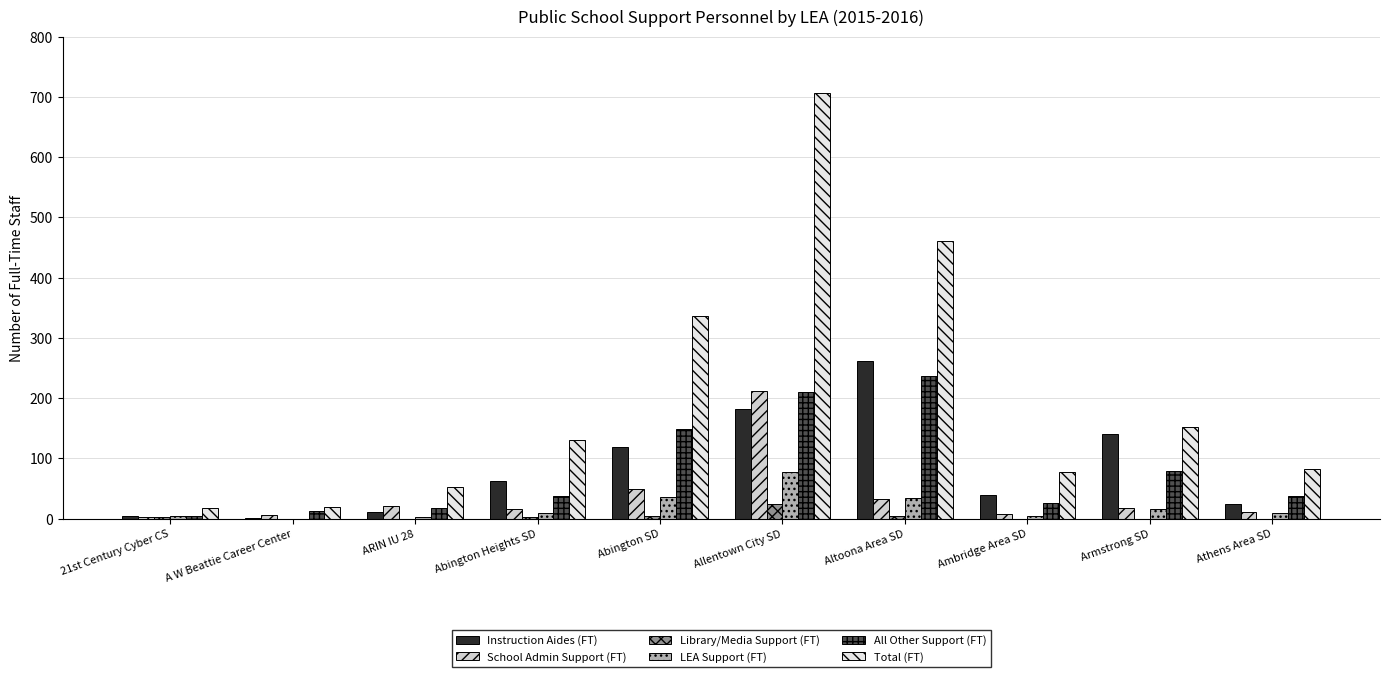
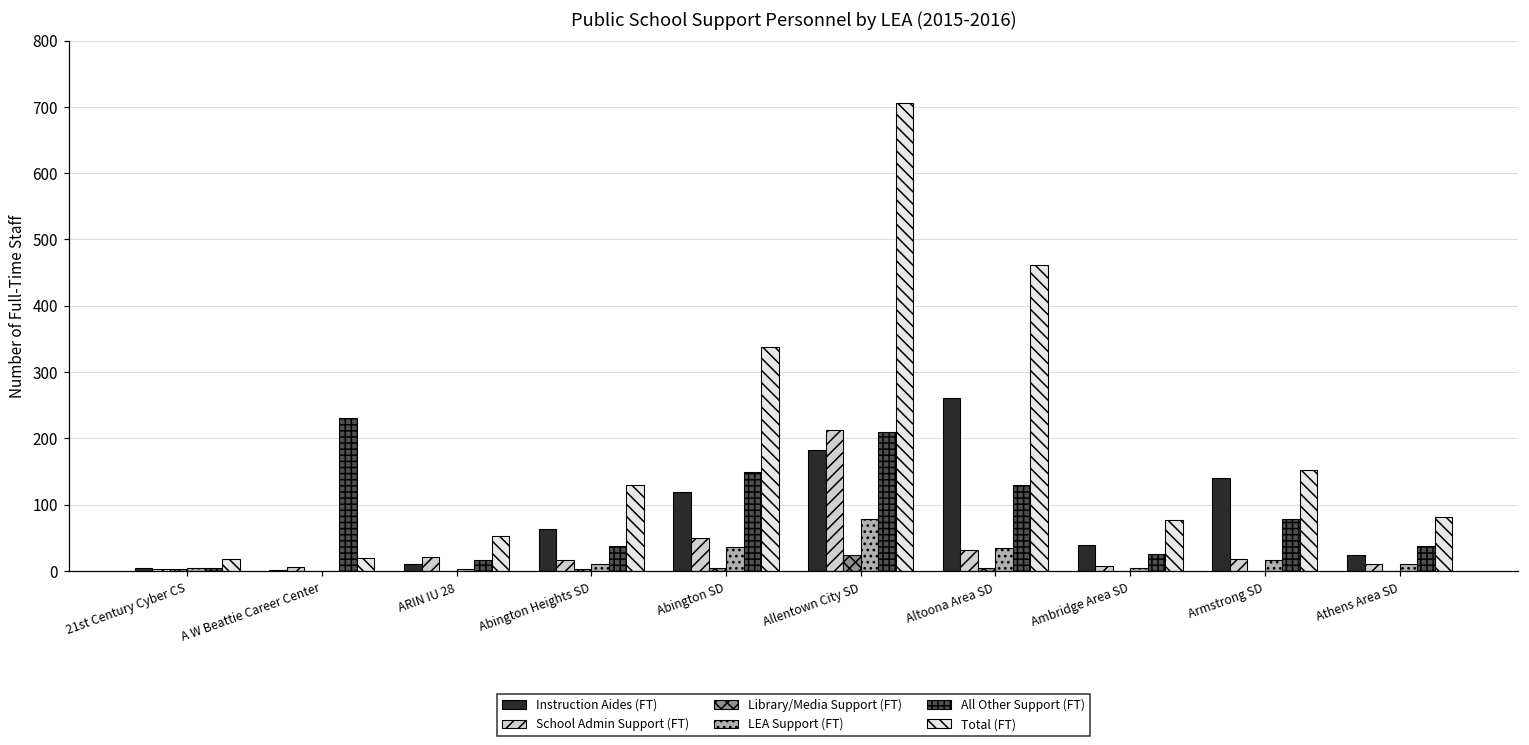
  {
    "Instruction Aides (FT)": {
      "ARIN IU 28": 10,
      "Abington Heights SD": 60,
      "Abington SD": 120,
      "Allentown City SD": 180,
      "Altoona Area SD": 260,
      "Ambridge Area SD": 40,
      "Armstrong SD": 140,
      "Athens Area SD": 20
    },
    "All Other Support (FT)": {
-     "A W Beattie Career Center": 10,
+     "A W Beattie Career Center": 230,
      "ARIN IU 28": 20,
      "Abington Heights SD": 40,
      "Abington SD": 150,
      "Allentown City SD": 210,
-     "Altoona Area SD": 240,
+     "Altoona Area SD": 130,
      "Ambridge Area SD": 30,
      "Armstrong SD": 80,
      "Athens Area SD": 40
    }
  }
